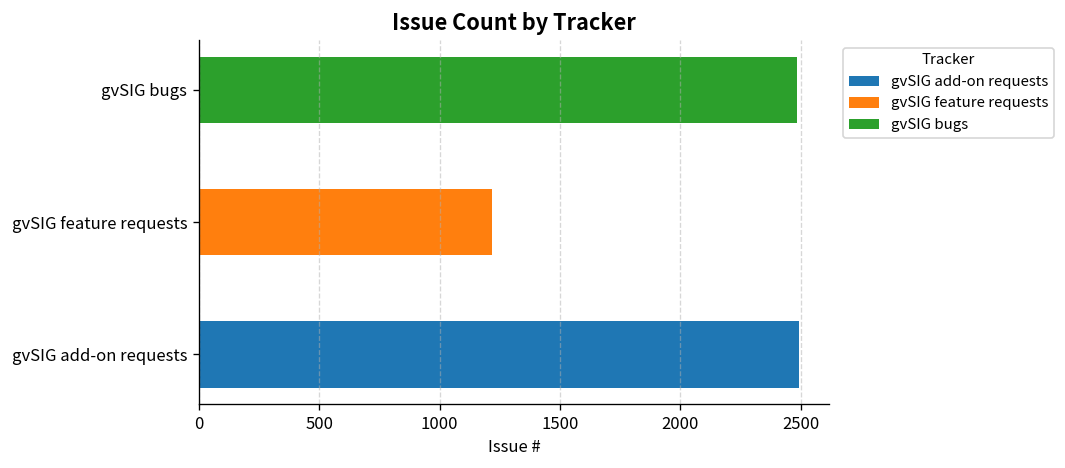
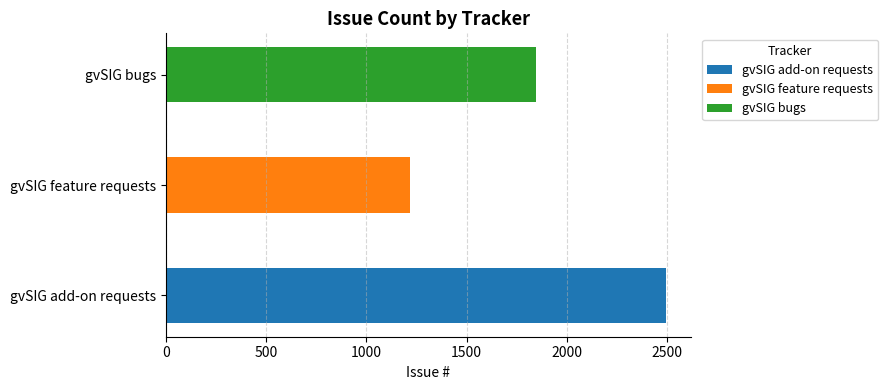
  {
-   "gvSIG bugs": 2490,
+   "gvSIG bugs": 1850,
    "gvSIG feature requests": 1220,
    "gvSIG add-on requests": 2490
  }
